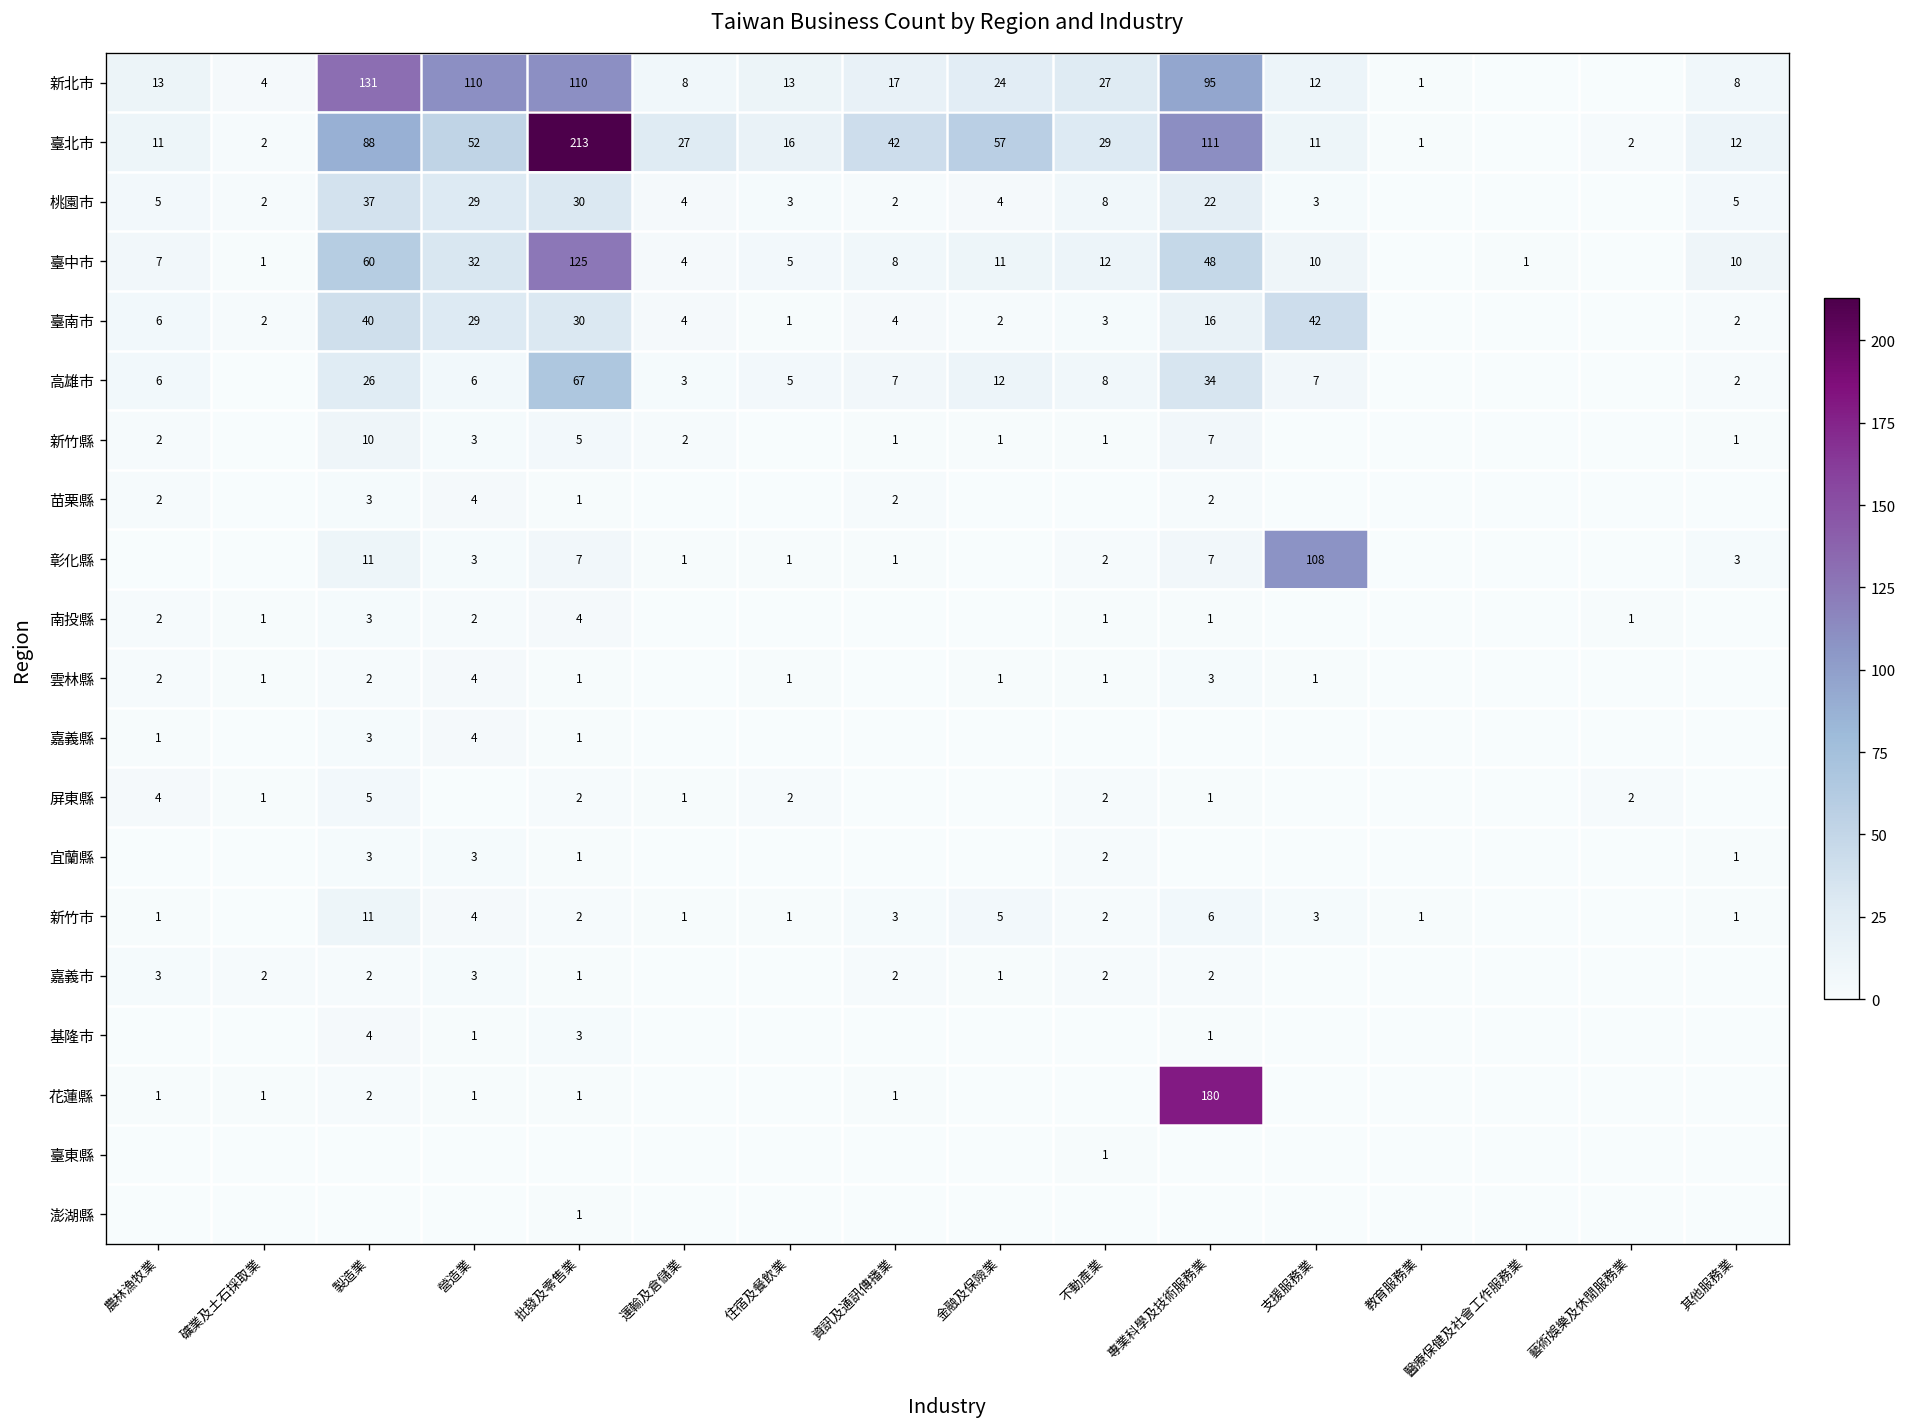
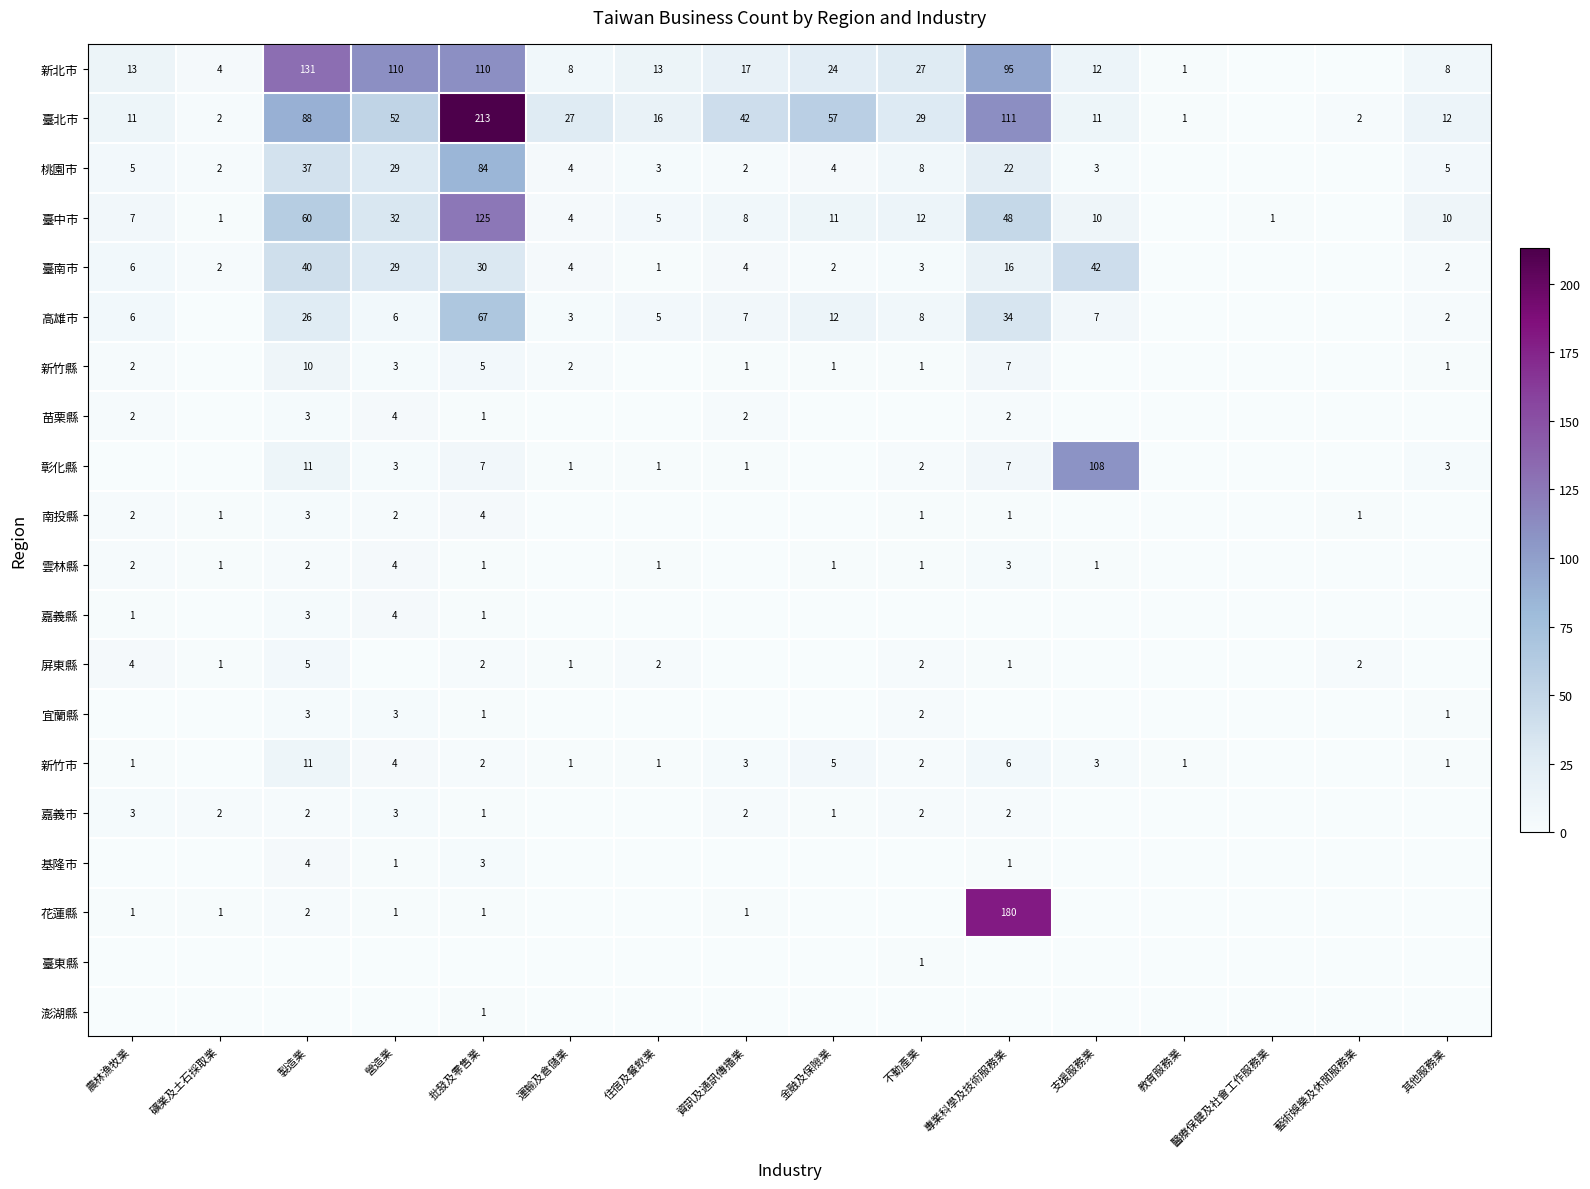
  {
    "新北市": {
      "農林漁牧業": 13,
      "礦業及土石採取業": 4,
      "製造業": 131,
      "營造業": 110,
      "批發及零售業": 110,
      "運輸及倉儲業": 8,
      "住宿及餐飲業": 13,
      "資訊及通訊傳播業": 17,
      "金融及保險業": 24,
      "不動產業": 27,
      "專業科學及技術服務業": 95,
      "支援服務業": 12,
      "教育服務業": 1,
      "其他服務業": 8
    },
    "臺北市": {
      "農林漁牧業": 11,
      "礦業及土石採取業": 2,
      "製造業": 88,
      "營造業": 52,
      "批發及零售業": 213,
      "運輸及倉儲業": 27,
      "住宿及餐飲業": 16,
      "資訊及通訊傳播業": 42,
      "金融及保險業": 57,
      "不動產業": 29,
      "專業科學及技術服務業": 111,
      "支援服務業": 11,
      "教育服務業": 1,
      "藝術娛樂及休閒服務業": 2,
      "其他服務業": 12
    },
    "桃園市": {
      "農林漁牧業": 5,
      "礦業及土石採取業": 2,
      "製造業": 37,
      "營造業": 29,
-     "批發及零售業": 30,
+     "批發及零售業": 84,
      "運輸及倉儲業": 4,
      "住宿及餐飲業": 3,
      "資訊及通訊傳播業": 2,
      "金融及保險業": 4,
      "不動產業": 8,
      "專業科學及技術服務業": 22,
      "支援服務業": 3,
      "其他服務業": 5
    },
    "臺中市": {
      "農林漁牧業": 7,
      "礦業及土石採取業": 1,
      "製造業": 60,
      "營造業": 32,
      "批發及零售業": 125,
      "運輸及倉儲業": 4,
      "住宿及餐飲業": 5,
      "資訊及通訊傳播業": 8,
      "金融及保險業": 11,
      "不動產業": 12,
      "專業科學及技術服務業": 48,
      "支援服務業": 10,
      "醫療保健及社會工作服務業": 1,
      "其他服務業": 10
    },
    "臺南市": {
      "農林漁牧業": 6,
      "礦業及土石採取業": 2,
      "製造業": 40,
      "營造業": 29,
      "批發及零售業": 30,
      "運輸及倉儲業": 4,
      "住宿及餐飲業": 1,
      "資訊及通訊傳播業": 4,
      "金融及保險業": 2,
      "不動產業": 3,
      "專業科學及技術服務業": 16,
      "支援服務業": 42,
      "其他服務業": 2
    },
    "高雄市": {
      "農林漁牧業": 6,
      "製造業": 26,
      "營造業": 6,
      "批發及零售業": 67,
      "運輸及倉儲業": 3,
      "住宿及餐飲業": 5,
      "資訊及通訊傳播業": 7,
      "金融及保險業": 12,
      "不動產業": 8,
      "專業科學及技術服務業": 34,
      "支援服務業": 7,
      "其他服務業": 2
    },
    "新竹縣": {
      "農林漁牧業": 2,
      "製造業": 10,
      "營造業": 3,
      "批發及零售業": 5,
      "運輸及倉儲業": 2,
      "資訊及通訊傳播業": 1,
      "金融及保險業": 1,
      "不動產業": 1,
      "專業科學及技術服務業": 7,
      "其他服務業": 1
    },
    "苗栗縣": {
      "農林漁牧業": 2,
      "製造業": 3,
      "營造業": 4,
      "批發及零售業": 1,
      "資訊及通訊傳播業": 2,
      "專業科學及技術服務業": 2
    },
    "彰化縣": {
      "製造業": 11,
      "營造業": 3,
      "批發及零售業": 7,
      "運輸及倉儲業": 1,
      "住宿及餐飲業": 1,
      "資訊及通訊傳播業": 1,
      "不動產業": 2,
      "專業科學及技術服務業": 7,
      "支援服務業": 108,
      "其他服務業": 3
    },
    "南投縣": {
      "農林漁牧業": 2,
      "礦業及土石採取業": 1,
      "製造業": 3,
      "營造業": 2,
      "批發及零售業": 4,
      "不動產業": 1,
      "專業科學及技術服務業": 1,
      "藝術娛樂及休閒服務業": 1
    },
    "雲林縣": {
      "農林漁牧業": 2,
      "礦業及土石採取業": 1,
      "製造業": 2,
      "營造業": 4,
      "批發及零售業": 1,
      "住宿及餐飲業": 1,
      "金融及保險業": 1,
      "不動產業": 1,
      "專業科學及技術服務業": 3,
      "支援服務業": 1
    },
    "嘉義縣": {
      "農林漁牧業": 1,
      "製造業": 3,
      "營造業": 4,
      "批發及零售業": 1
    },
    "屏東縣": {
      "農林漁牧業": 4,
      "礦業及土石採取業": 1,
      "製造業": 5,
      "批發及零售業": 2,
      "運輸及倉儲業": 1,
      "住宿及餐飲業": 2,
      "不動產業": 2,
      "專業科學及技術服務業": 1,
      "藝術娛樂及休閒服務業": 2
    },
    "宜蘭縣": {
      "製造業": 3,
      "營造業": 3,
      "批發及零售業": 1,
      "不動產業": 2,
      "其他服務業": 1
    },
    "新竹市": {
      "農林漁牧業": 1,
      "製造業": 11,
      "營造業": 4,
      "批發及零售業": 2,
      "運輸及倉儲業": 1,
      "住宿及餐飲業": 1,
      "資訊及通訊傳播業": 3,
      "金融及保險業": 5,
      "不動產業": 2,
      "專業科學及技術服務業": 6,
      "支援服務業": 3,
      "教育服務業": 1,
      "其他服務業": 1
    },
    "嘉義市": {
      "農林漁牧業": 3,
      "礦業及土石採取業": 2,
      "製造業": 2,
      "營造業": 3,
      "批發及零售業": 1,
      "資訊及通訊傳播業": 2,
      "金融及保險業": 1,
      "不動產業": 2,
      "專業科學及技術服務業": 2
    },
    "基隆市": {
      "製造業": 4,
      "營造業": 1,
      "批發及零售業": 3,
      "專業科學及技術服務業": 1
    },
    "花蓮縣": {
      "農林漁牧業": 1,
      "礦業及土石採取業": 1,
      "製造業": 2,
      "營造業": 1,
      "批發及零售業": 1,
      "資訊及通訊傳播業": 1,
      "專業科學及技術服務業": 180
    },
    "臺東縣": {
      "不動產業": 1
    },
    "澎湖縣": {
      "批發及零售業": 1
    }
  }
